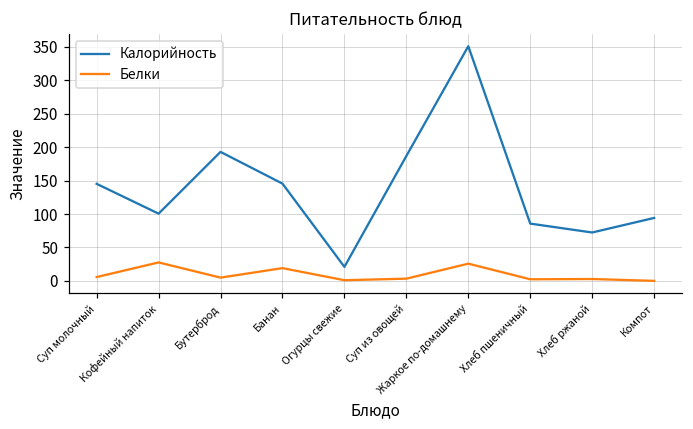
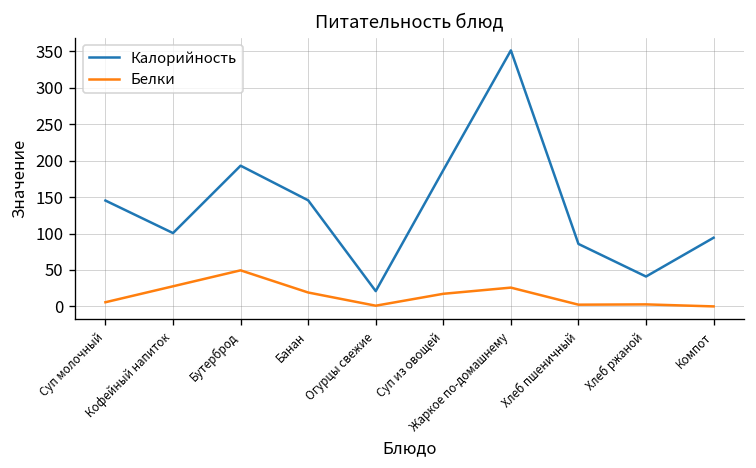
  {
    "Калорийность": {
      "Суп молочный": 150,
      "Кофейный напиток": 100,
      "Бутерброд": 190,
      "Банан": 150,
      "Огурцы свежие": 20,
      "Суп из овощей": 190,
      "Жаркое по-домашнему": 350,
      "Хлеб пшеничный": 90,
-     "Хлеб ржаной": 70,
+     "Хлеб ржаной": 40,
      "Компот": 90
    },
    "Белки": {
      "Суп молочный": 10,
      "Кофейный напиток": 30,
-     "Бутерброд": 0,
+     "Бутерброд": 50,
      "Банан": 20,
      "Огурцы свежие": 0,
-     "Суп из овощей": 0,
+     "Суп из овощей": 20,
      "Жаркое по-домашнему": 30,
      "Хлеб пшеничный": 0,
      "Хлеб ржаной": 0,
      "Компот": 0
    }
  }
